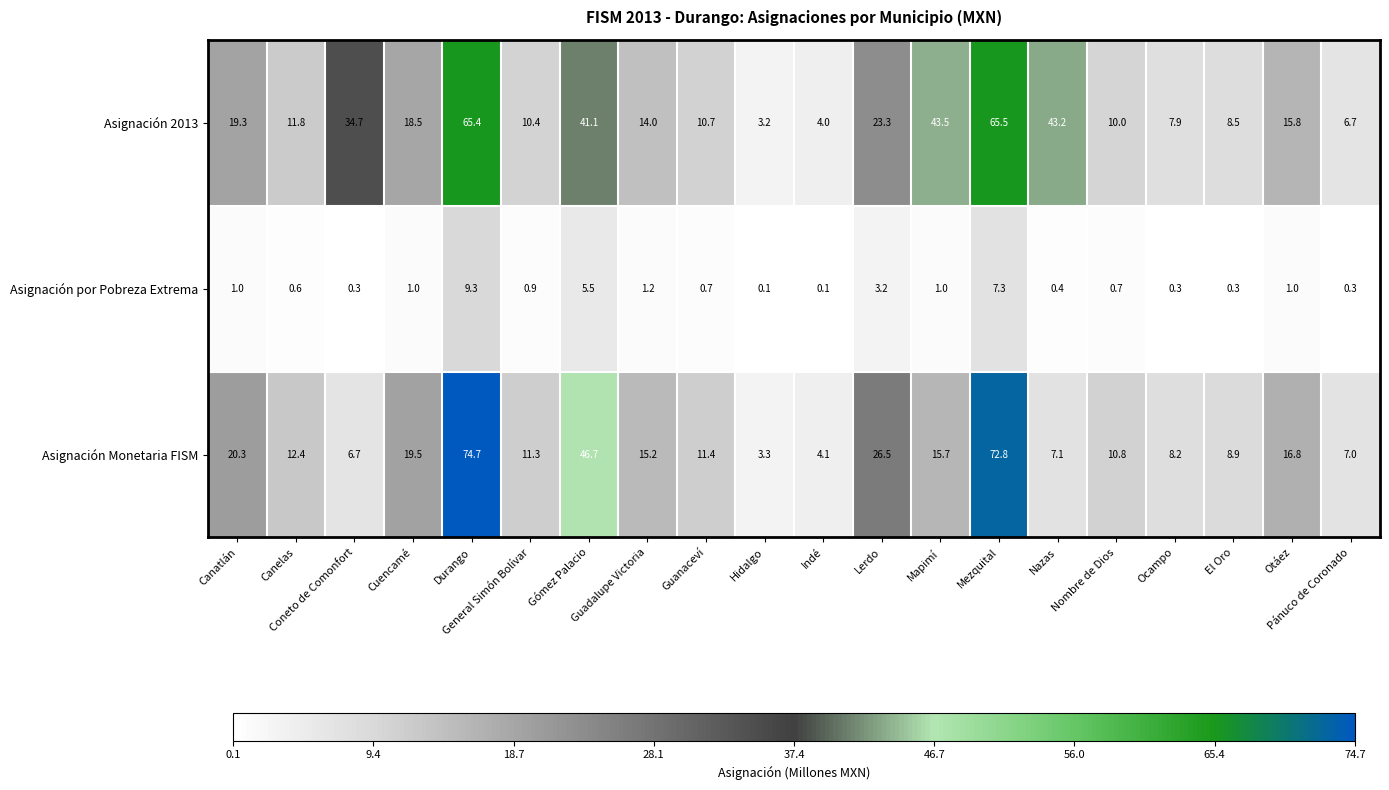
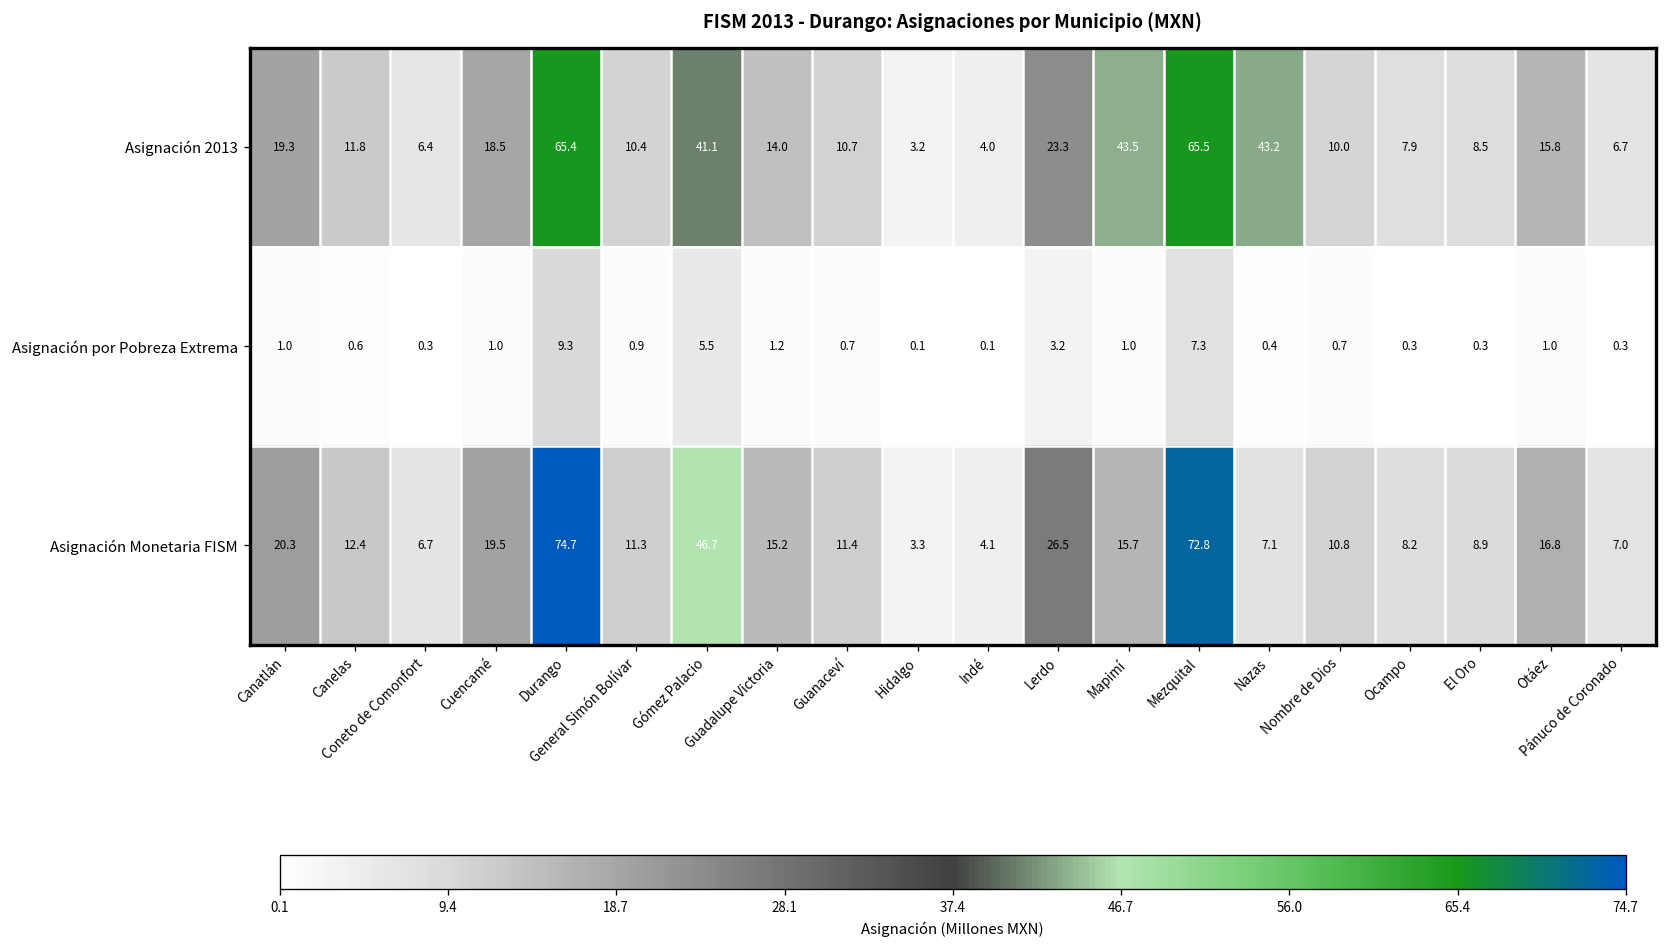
  {
    "Asignación 2013": {
      "Canatlán": 19.3,
      "Canelas": 11.8,
-     "Coneto de Comonfort": 34.7,
+     "Coneto de Comonfort": 6.4,
      "Cuencamé": 18.5,
      "Durango": 65.4,
      "General Simón Bolívar": 10.4,
      "Gómez Palacio": 41.1,
      "Guadalupe Victoria": 14.0,
      "Guanaceví": 10.7,
      "Hidalgo": 3.2,
      "Indé": 4.0,
      "Lerdo": 23.3,
      "Mapimí": 43.5,
      "Mezquital": 65.5,
      "Nazas": 43.2,
      "Nombre de Dios": 10.0,
      "Ocampo": 7.9,
      "El Oro": 8.5,
      "Otáez": 15.8,
      "Pánuco de Coronado": 6.7
    },
    "Asignación por Pobreza Extrema": {
      "Canatlán": 1.0,
      "Canelas": 0.6,
      "Coneto de Comonfort": 0.3,
      "Cuencamé": 1.0,
      "Durango": 9.3,
      "General Simón Bolívar": 0.9,
      "Gómez Palacio": 5.5,
      "Guadalupe Victoria": 1.2,
      "Guanaceví": 0.7,
      "Hidalgo": 0.1,
      "Indé": 0.1,
      "Lerdo": 3.2,
      "Mapimí": 1.0,
      "Mezquital": 7.3,
      "Nazas": 0.4,
      "Nombre de Dios": 0.7,
      "Ocampo": 0.3,
      "El Oro": 0.3,
      "Otáez": 1.0,
      "Pánuco de Coronado": 0.3
    },
    "Asignación Monetaria FISM": {
      "Canatlán": 20.3,
      "Canelas": 12.4,
      "Coneto de Comonfort": 6.7,
      "Cuencamé": 19.5,
      "Durango": 74.7,
      "General Simón Bolívar": 11.3,
      "Gómez Palacio": 46.7,
      "Guadalupe Victoria": 15.2,
      "Guanaceví": 11.4,
      "Hidalgo": 3.3,
      "Indé": 4.1,
      "Lerdo": 26.5,
      "Mapimí": 15.7,
      "Mezquital": 72.8,
      "Nazas": 7.1,
      "Nombre de Dios": 10.8,
      "Ocampo": 8.2,
      "El Oro": 8.9,
      "Otáez": 16.8,
      "Pánuco de Coronado": 7.0
    }
  }
